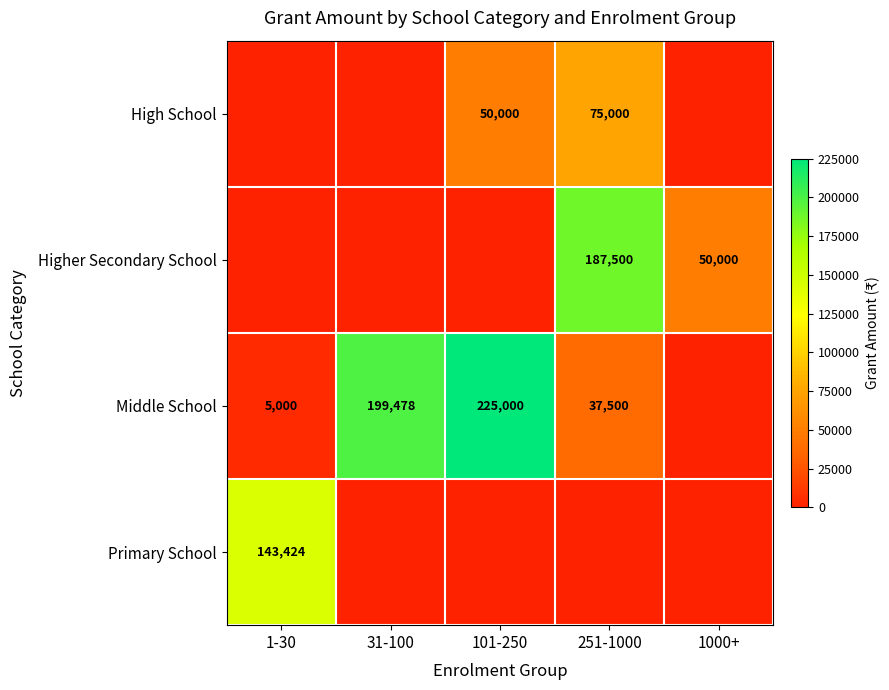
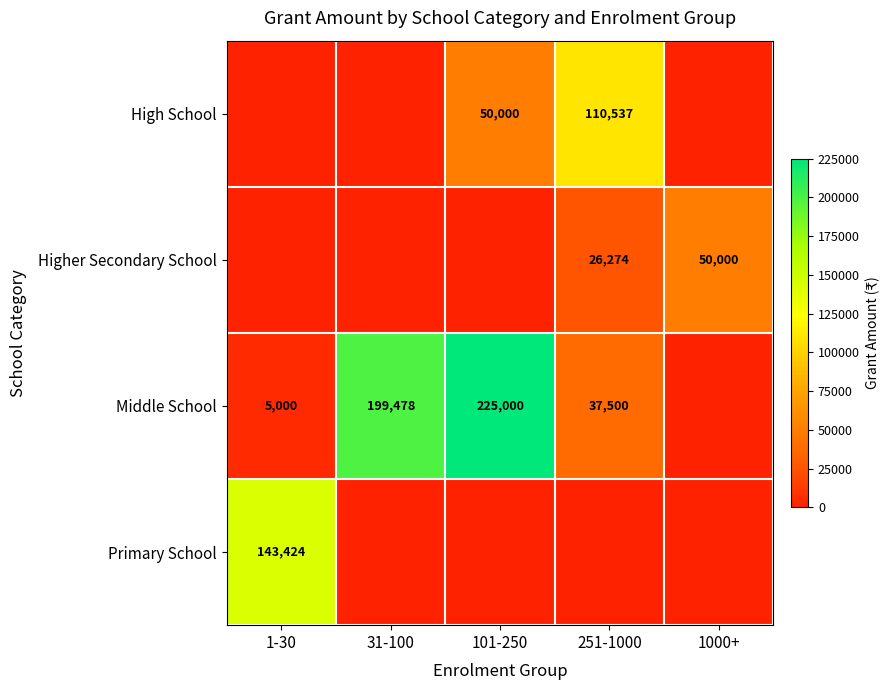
  {
    "High School": {
      "101-250": "50,000",
-     "251-1000": "75,000"
+     "251-1000": "110,537"
    },
    "Higher Secondary School": {
-     "251-1000": "187,500",
+     "251-1000": "26,274",
      "1000+": "50,000"
    },
    "Middle School": {
      "1-30": "5,000",
      "31-100": "199,478",
      "101-250": "225,000",
      "251-1000": "37,500"
    },
    "Primary School": {
      "1-30": "143,424"
    }
  }
